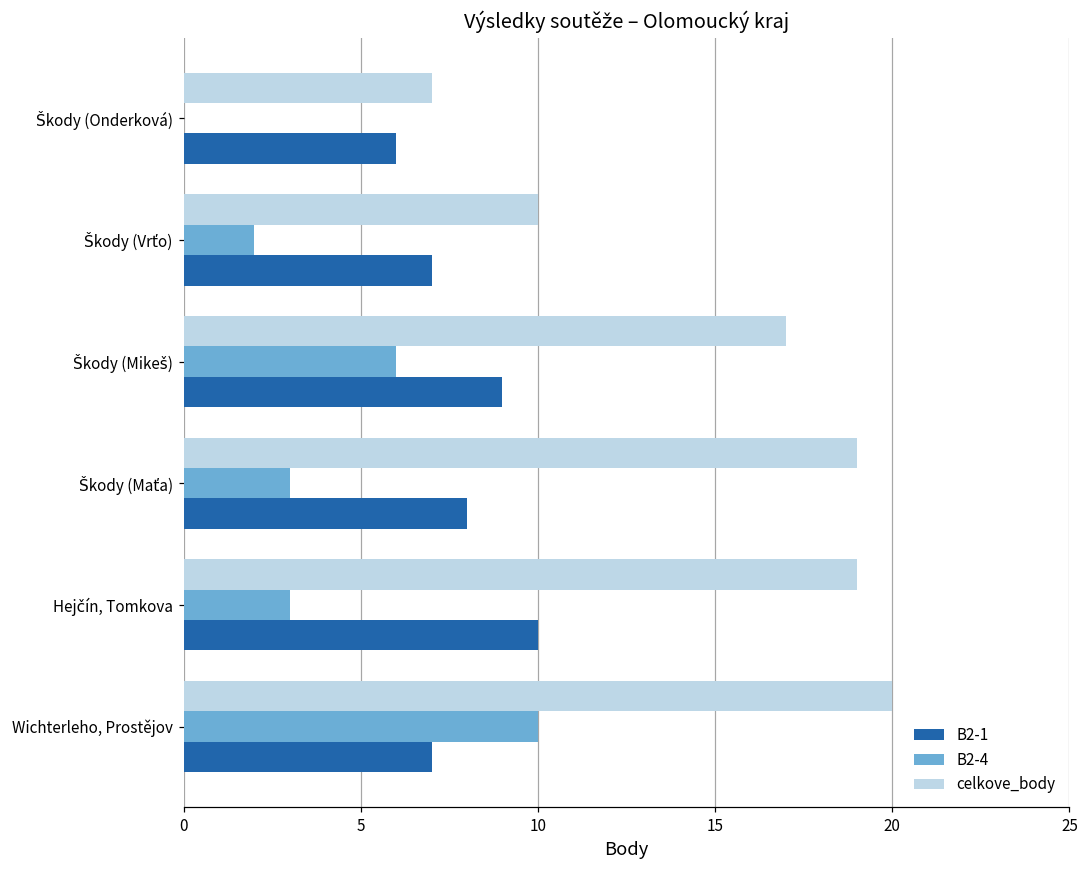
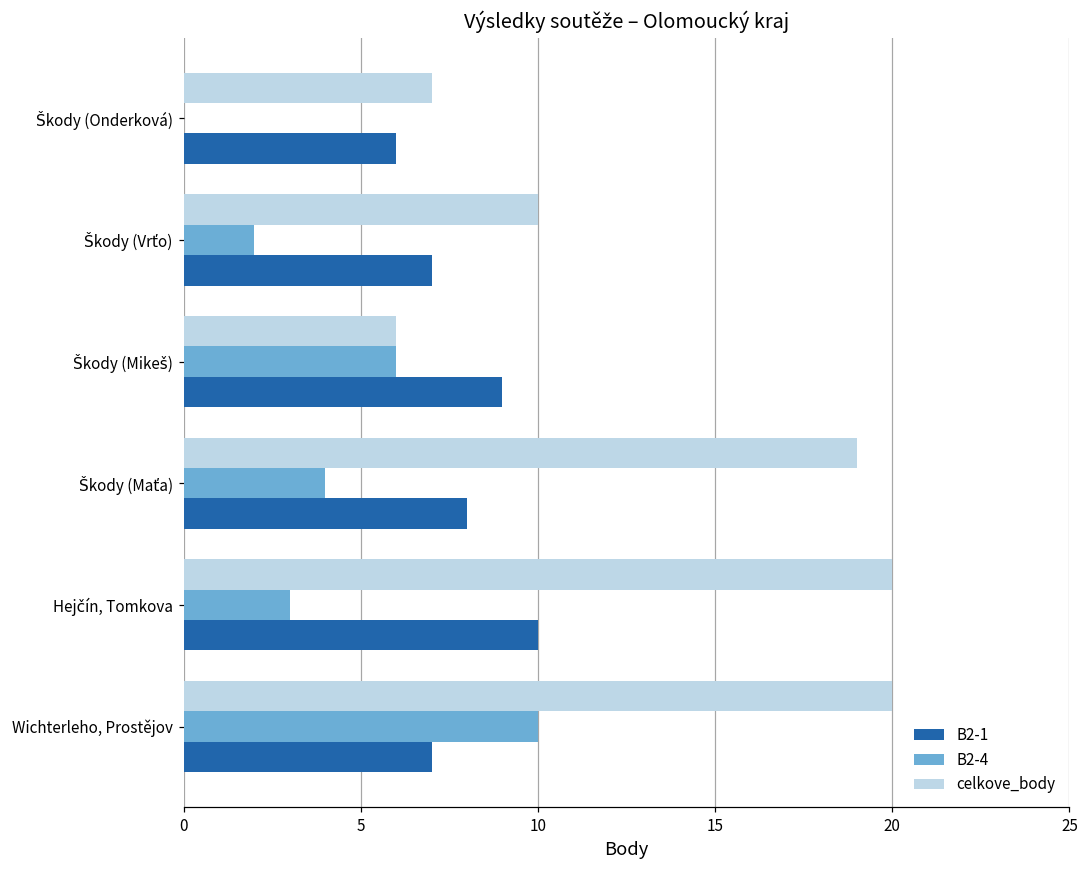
  {
    "B2-1": {
      "Škody (Onderková)": 6,
      "Škody (Vrťo)": 7,
      "Škody (Mikeš)": 9,
      "Škody (Maťa)": 8,
      "Hejčín, Tomkova": 10,
      "Wichterleho, Prostějov": 7
    },
    "B2-4": {
      "Škody (Onderková)": 0,
      "Škody (Vrťo)": 2,
      "Škody (Mikeš)": 6,
-     "Škody (Maťa)": 3,
+     "Škody (Maťa)": 4,
      "Hejčín, Tomkova": 3,
      "Wichterleho, Prostějov": 10
    },
    "celkove_body": {
      "Škody (Onderková)": 7,
      "Škody (Vrťo)": 10,
-     "Škody (Mikeš)": 17,
+     "Škody (Mikeš)": 6,
      "Škody (Maťa)": 19,
-     "Hejčín, Tomkova": 19,
+     "Hejčín, Tomkova": 20,
      "Wichterleho, Prostějov": 20
    }
  }
